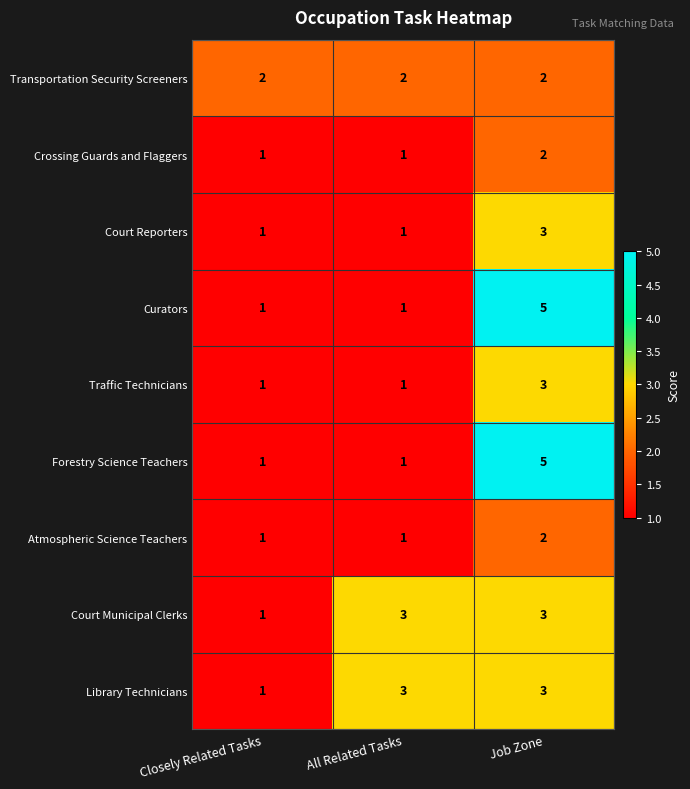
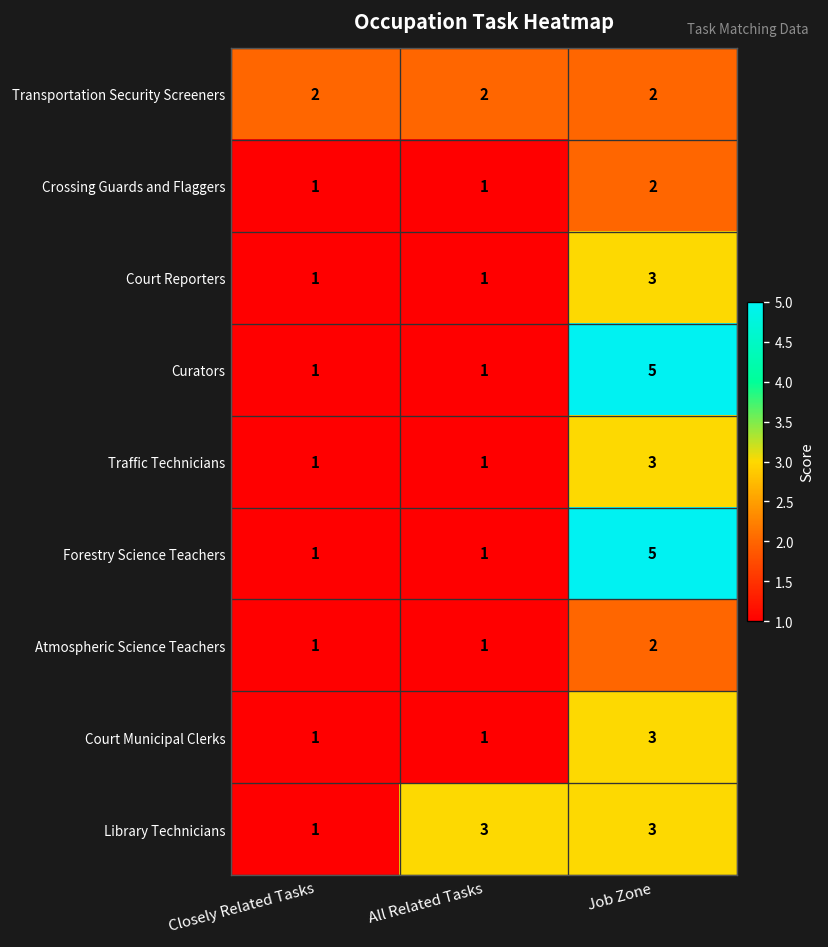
  {
    "Transportation Security Screeners": {
      "Closely Related Tasks": 2,
      "All Related Tasks": 2,
      "Job Zone": 2
    },
    "Crossing Guards and Flaggers": {
      "Closely Related Tasks": 1,
      "All Related Tasks": 1,
      "Job Zone": 2
    },
    "Court Reporters": {
      "Closely Related Tasks": 1,
      "All Related Tasks": 1,
      "Job Zone": 3
    },
    "Curators": {
      "Closely Related Tasks": 1,
      "All Related Tasks": 1,
      "Job Zone": 5
    },
    "Traffic Technicians": {
      "Closely Related Tasks": 1,
      "All Related Tasks": 1,
      "Job Zone": 3
    },
    "Forestry Science Teachers": {
      "Closely Related Tasks": 1,
      "All Related Tasks": 1,
      "Job Zone": 5
    },
    "Atmospheric Science Teachers": {
      "Closely Related Tasks": 1,
      "All Related Tasks": 1,
      "Job Zone": 2
    },
    "Court Municipal Clerks": {
      "Closely Related Tasks": 1,
-     "All Related Tasks": 3,
+     "All Related Tasks": 1,
      "Job Zone": 3
    },
    "Library Technicians": {
      "Closely Related Tasks": 1,
      "All Related Tasks": 3,
      "Job Zone": 3
    }
  }
